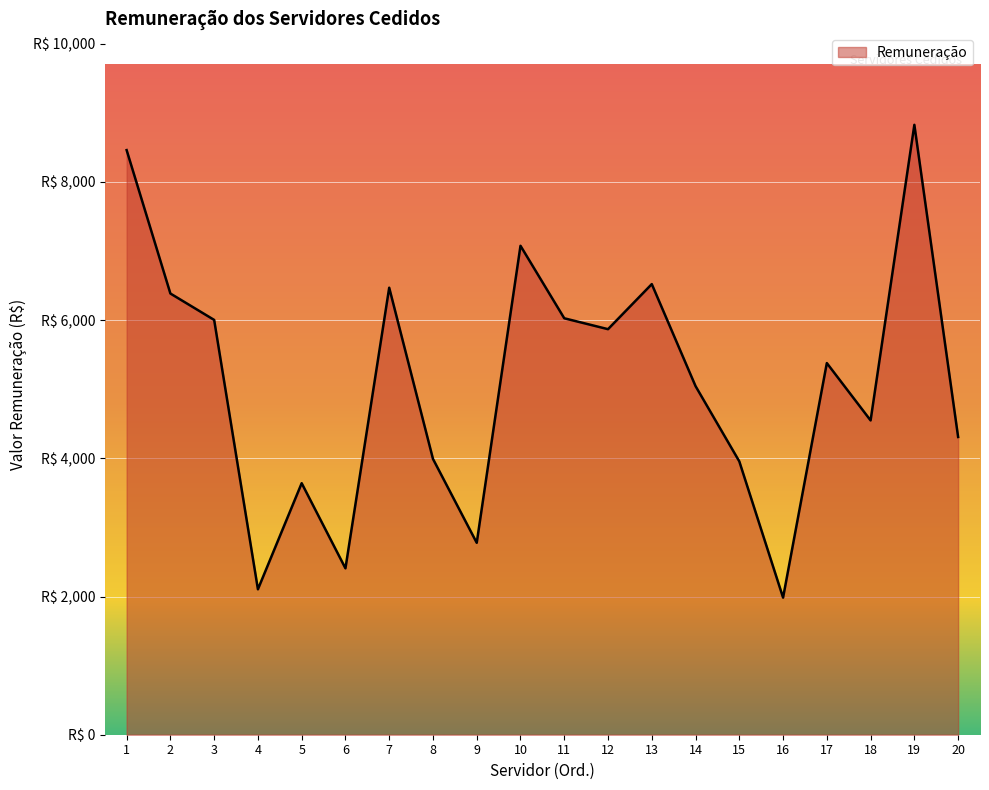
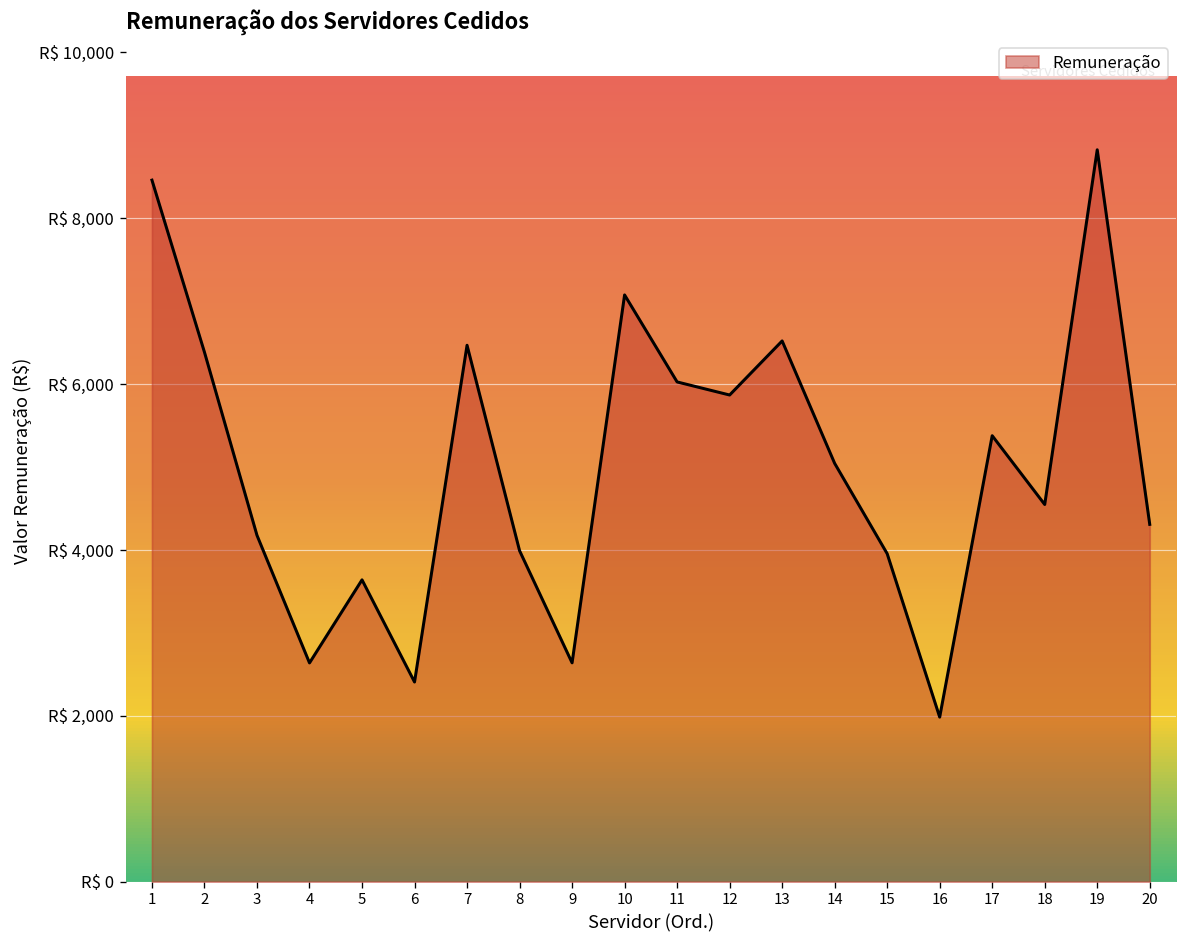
  {
    "1": "R$ 8,500",
    "2": "R$ 6,400",
-   "3": "R$ 6,000",
-   "4": "R$ 2,100",
+   "3": "R$ 4,200",
+   "4": "R$ 2,600",
    "5": "R$ 3,600",
    "6": "R$ 2,400",
    "7": "R$ 6,500",
    "8": "R$ 4,000",
-   "9": "R$ 2,800",
+   "9": "R$ 2,600",
    "10": "R$ 7,100",
    "11": "R$ 6,000",
    "12": "R$ 5,900",
    "13": "R$ 6,500",
    "14": "R$ 5,000",
    "15": "R$ 4,000",
    "16": "R$ 2,000",
    "17": "R$ 5,400",
    "18": "R$ 4,500",
    "19": "R$ 8,800",
    "20": "R$ 4,300"
  }
